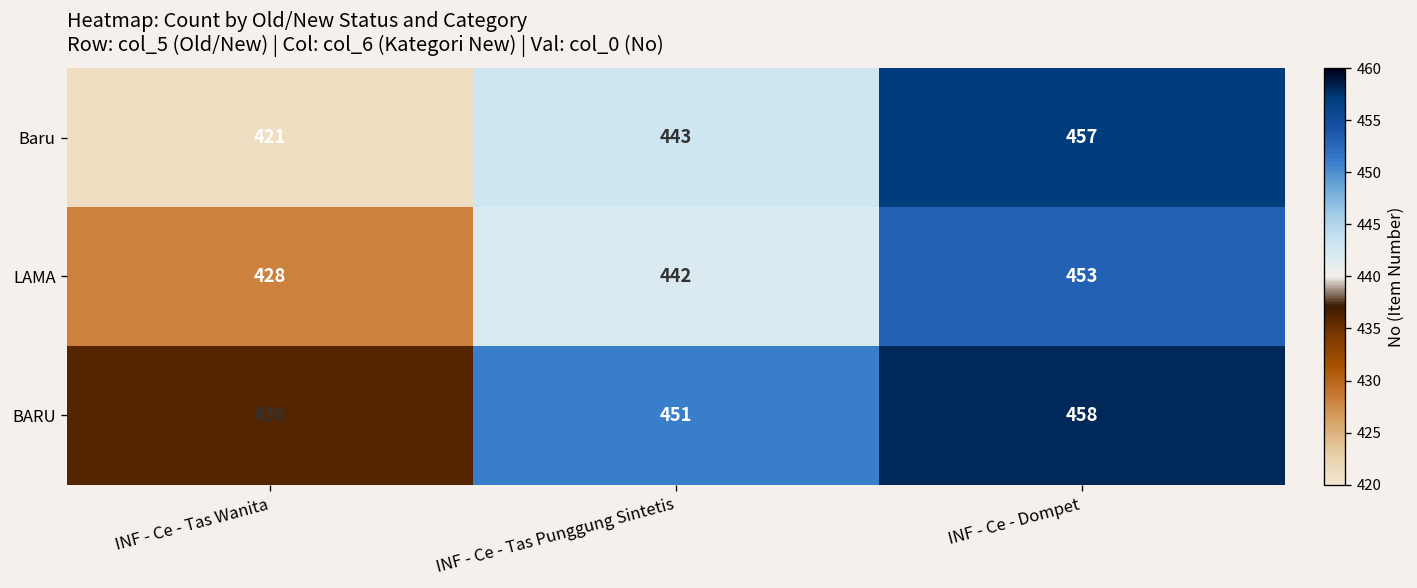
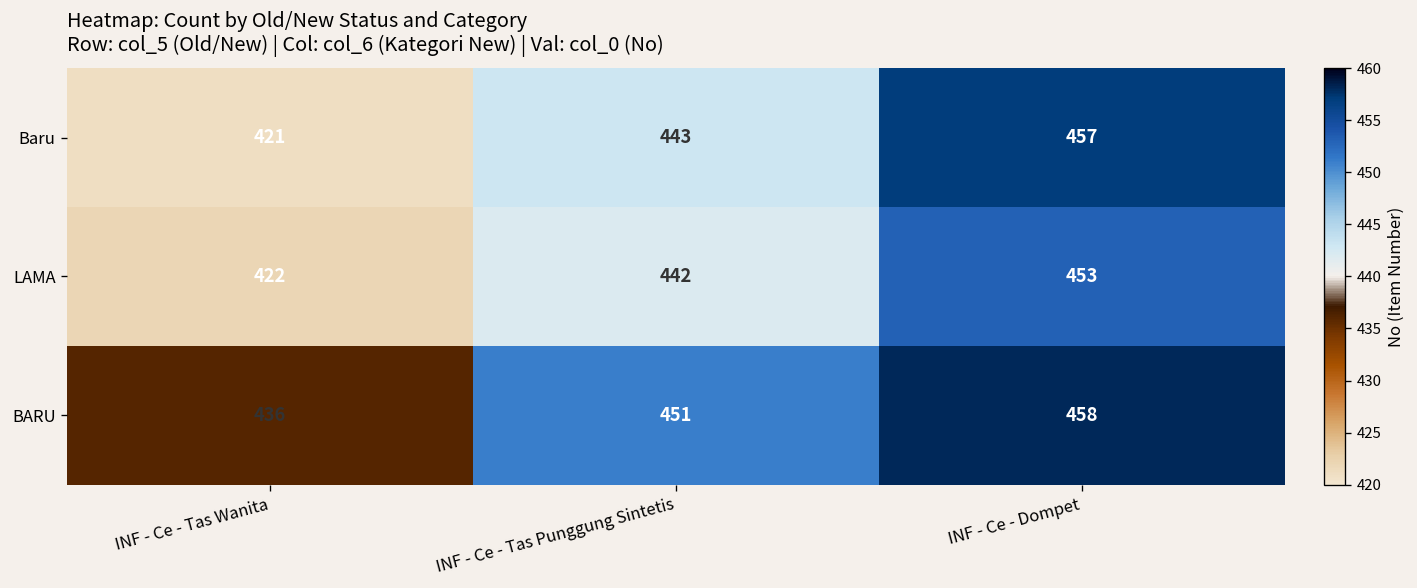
  {
    "Baru": {
      "INF - Ce - Tas Wanita": 421,
      "INF - Ce - Tas Punggung Sintetis": 443,
      "INF - Ce - Dompet": 457
    },
    "LAMA": {
-     "INF - Ce - Tas Wanita": 428,
+     "INF - Ce - Tas Wanita": 422,
      "INF - Ce - Tas Punggung Sintetis": 442,
      "INF - Ce - Dompet": 453
    },
    "BARU": {
      "INF - Ce - Tas Wanita": 436,
      "INF - Ce - Tas Punggung Sintetis": 451,
      "INF - Ce - Dompet": 458
    }
  }
